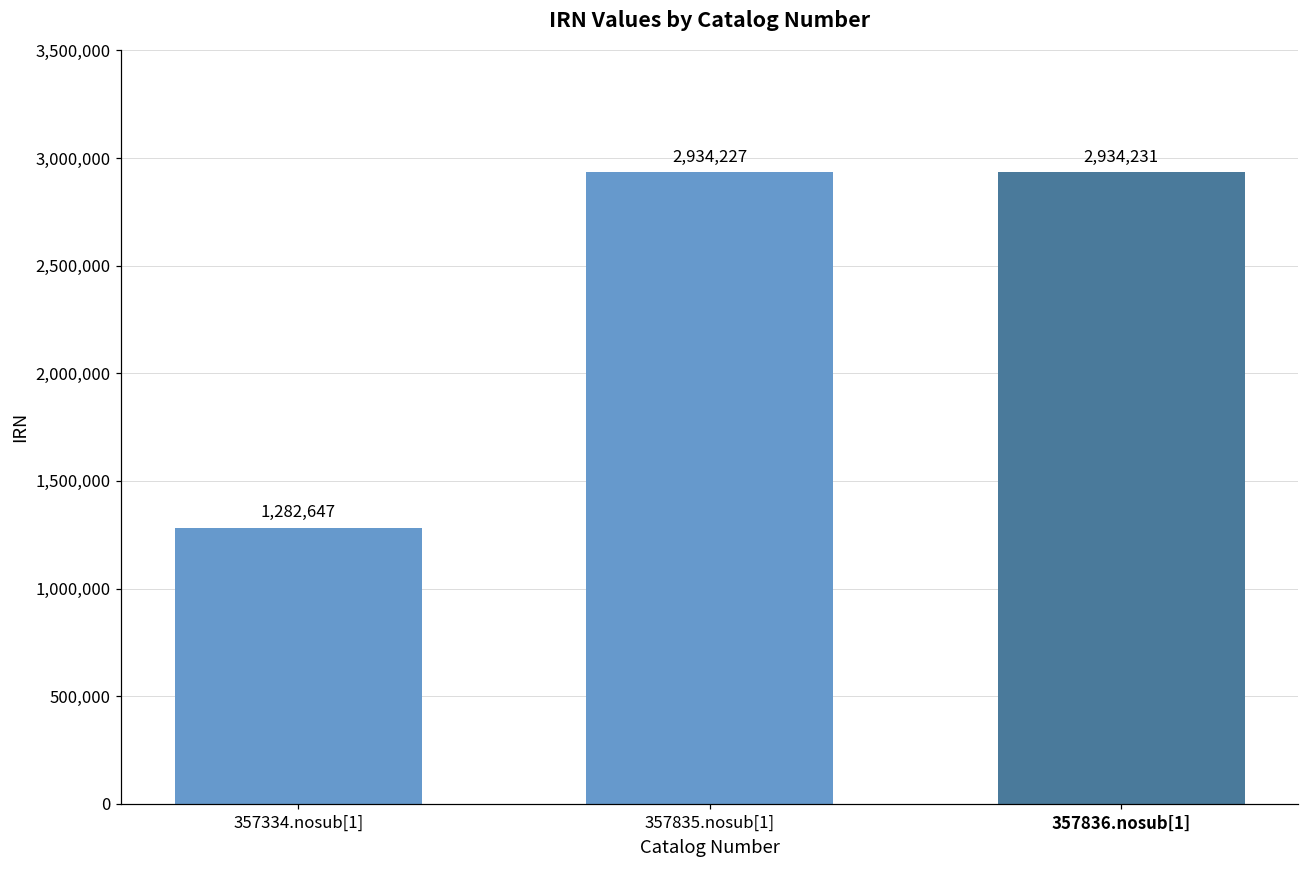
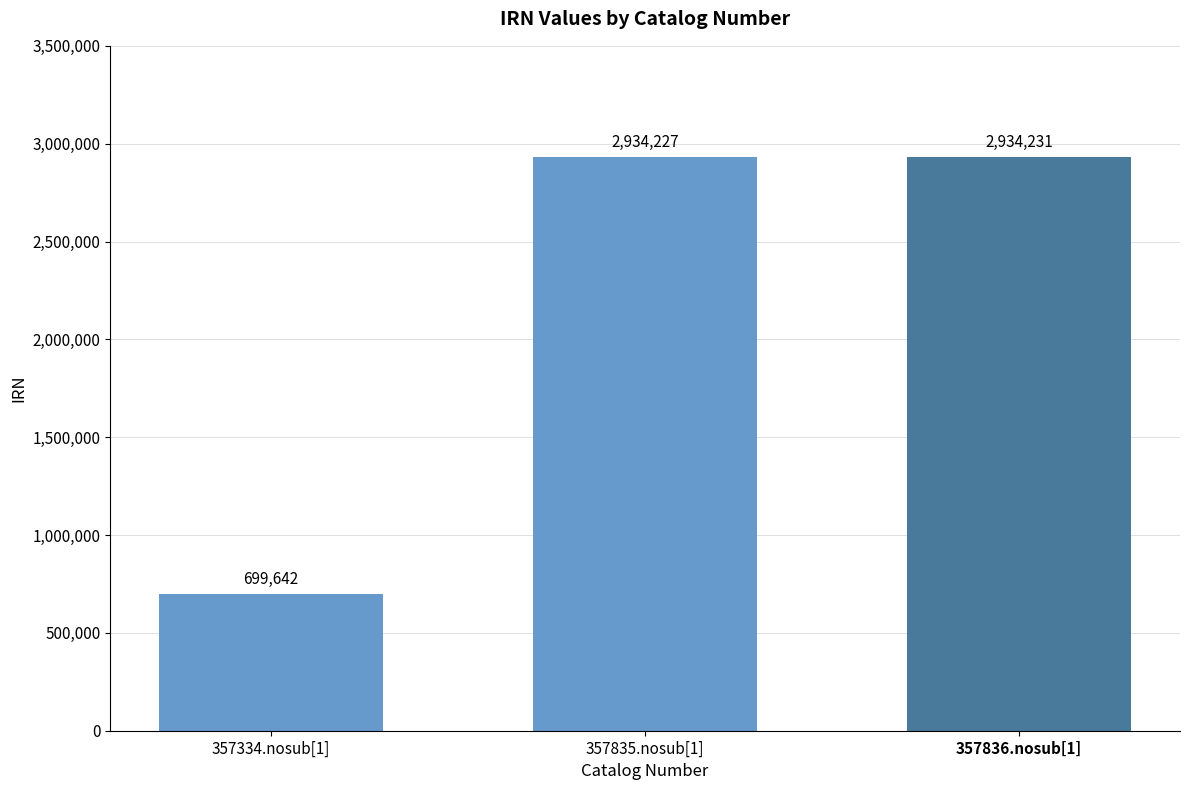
  {
-   "357334.nosub[1]": "1,282,647",
+   "357334.nosub[1]": "699,642",
    "357835.nosub[1]": "2,934,227",
    "357836.nosub[1]": "2,934,231"
  }
